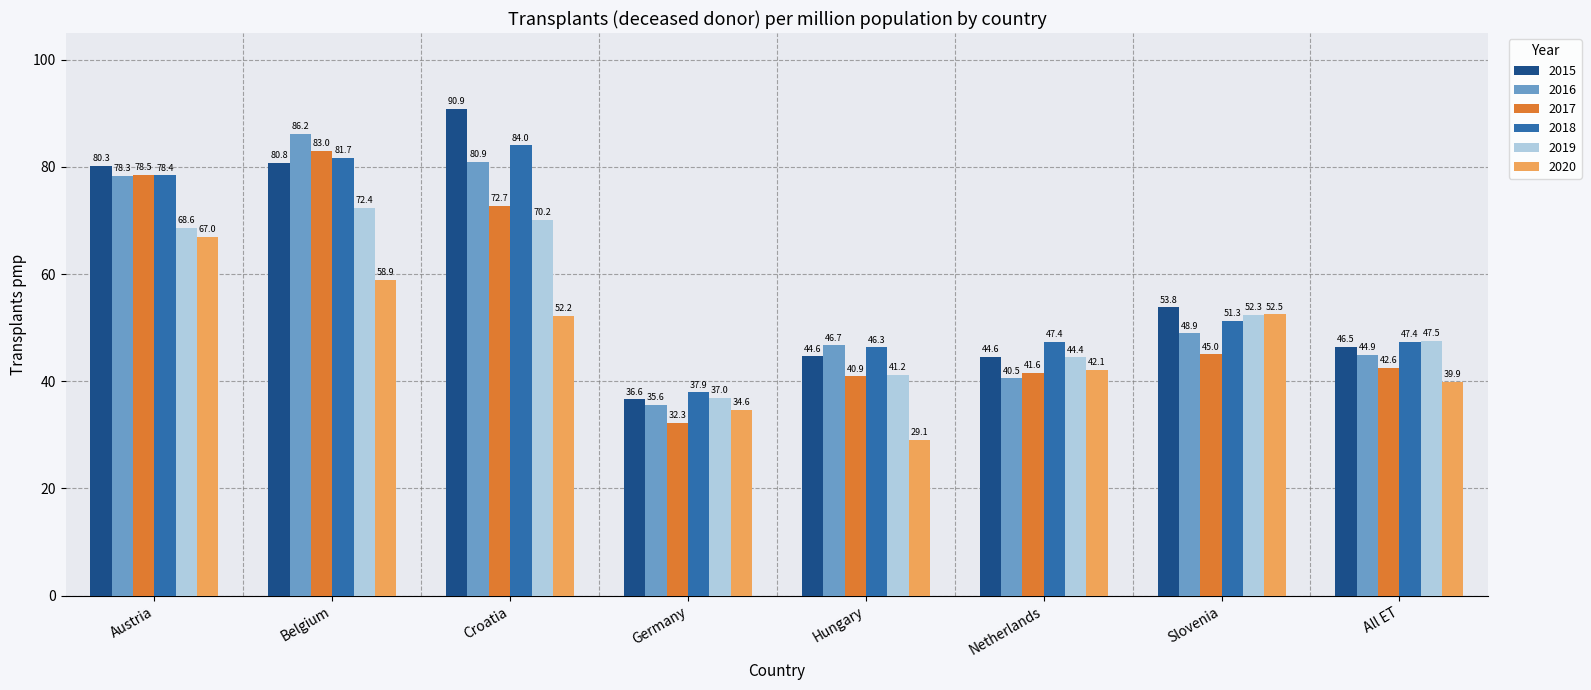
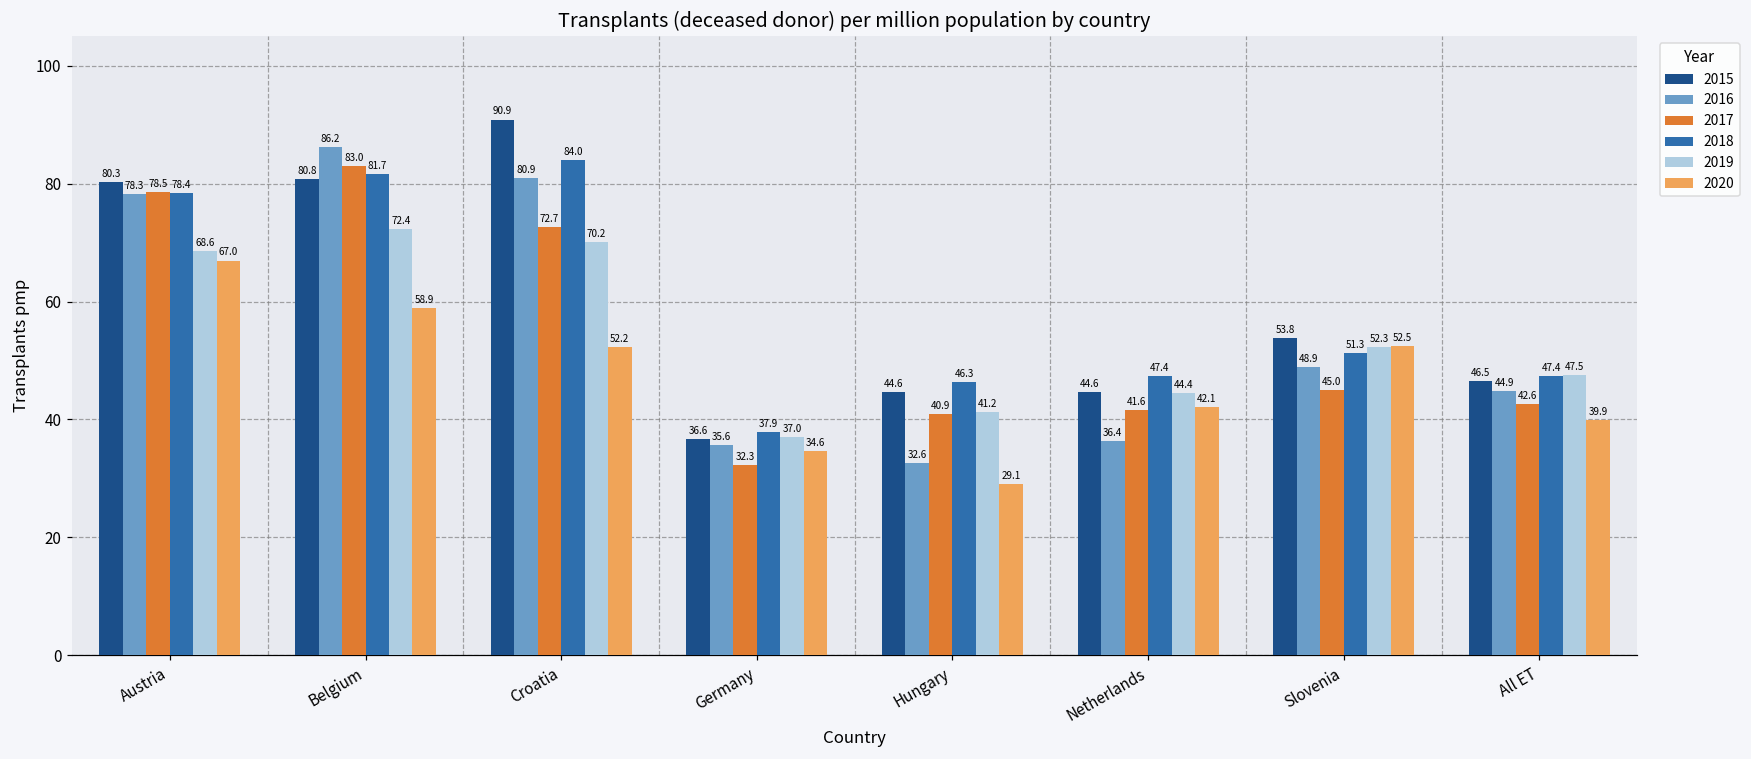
  {
    "2016": {
      "Austria": 78.3,
      "Belgium": 86.2,
      "Croatia": 80.9,
      "Germany": 35.6,
-     "Hungary": 46.7,
-     "Netherlands": 40.5,
+     "Hungary": 32.6,
+     "Netherlands": 36.4,
      "Slovenia": 48.9,
      "All ET": 44.9
    },
    "2019": {
      "Austria": 68.6,
      "Belgium": 72.4,
      "Croatia": 70.2,
      "Germany": 37.0,
      "Hungary": 41.2,
      "Netherlands": 44.4,
      "Slovenia": 52.3,
      "All ET": 47.5
    }
  }
